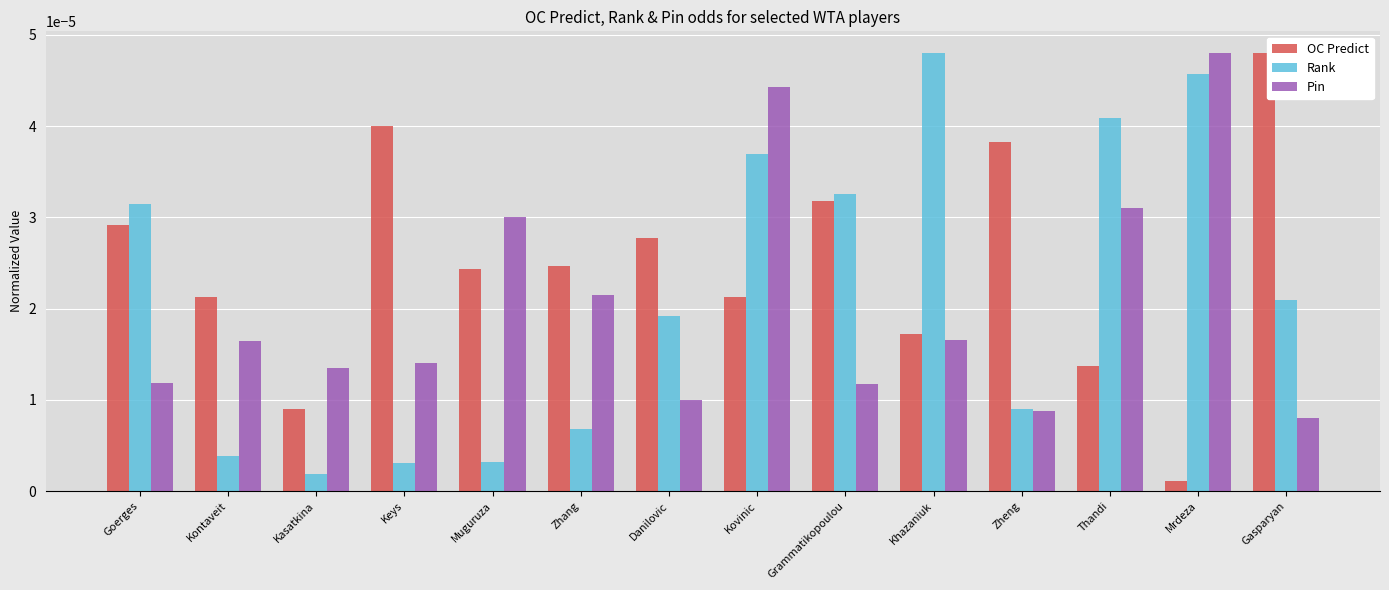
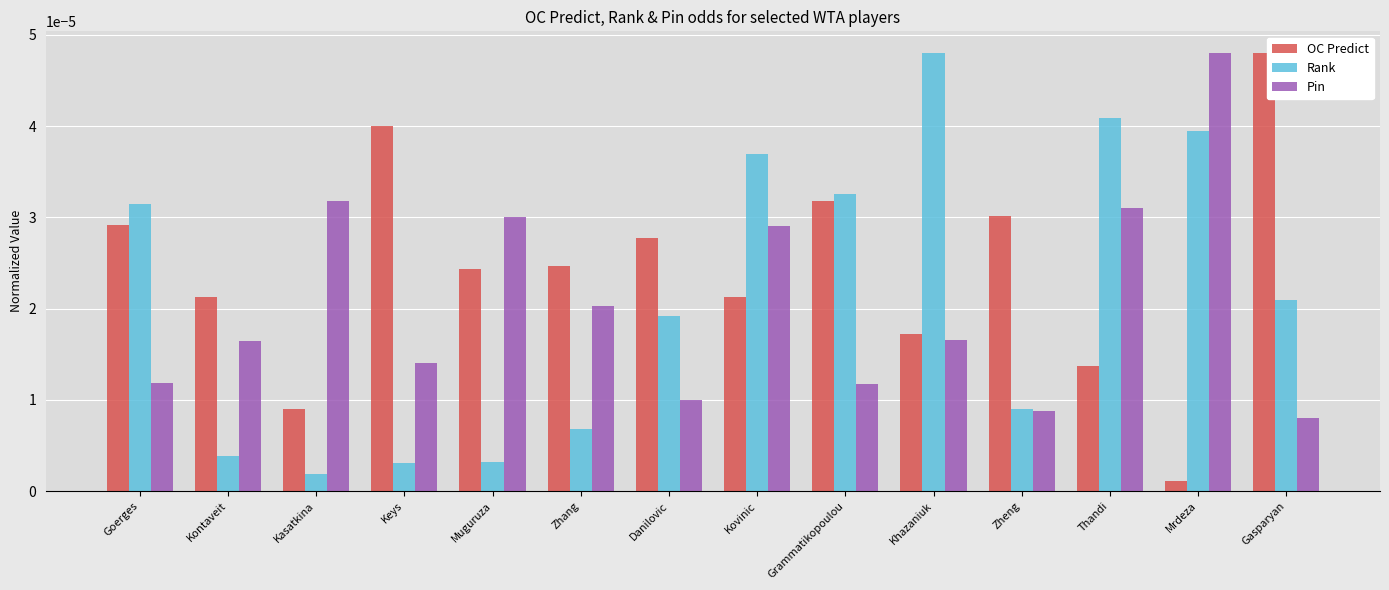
  {
    "OC Predict": {
      "Goerges": 0.000029,
      "Kontaveit": 0.000021,
      "Kasatkina": 0.000009,
      "Keys": 0.000040,
      "Muguruza": 0.000024,
      "Zhang": 0.000025,
      "Danilovic": 0.000028,
      "Kovinic": 0.000021,
      "Grammatikopoulou": 0.000032,
      "Khazaniuk": 0.000017,
-     "Zheng": 0.000038,
+     "Zheng": 0.000030,
      "Thandi": 0.000014,
      "Mrdeza": 0.000001,
      "Gasparyan": 0.000048
    },
    "Rank": {
      "Goerges": 0.000031,
      "Kontaveit": 0.000004,
      "Kasatkina": 0.000002,
      "Keys": 0.000003,
      "Muguruza": 0.000003,
      "Zhang": 0.000007,
      "Danilovic": 0.000019,
      "Kovinic": 0.000037,
      "Grammatikopoulou": 0.000033,
      "Khazaniuk": 0.000048,
      "Zheng": 0.000009,
      "Thandi": 0.000041,
-     "Mrdeza": 0.000046,
+     "Mrdeza": 0.000039,
      "Gasparyan": 0.000021
    },
    "Pin": {
      "Goerges": 0.000012,
      "Kontaveit": 0.000016,
-     "Kasatkina": 0.000013,
+     "Kasatkina": 0.000032,
      "Keys": 0.000014,
      "Muguruza": 0.000030,
-     "Zhang": 0.000021,
+     "Zhang": 0.000020,
      "Danilovic": 0.000010,
-     "Kovinic": 0.000044,
+     "Kovinic": 0.000029,
      "Grammatikopoulou": 0.000012,
      "Khazaniuk": 0.000017,
      "Zheng": 0.000009,
      "Thandi": 0.000031,
      "Mrdeza": 0.000048,
      "Gasparyan": 0.000008
    }
  }
